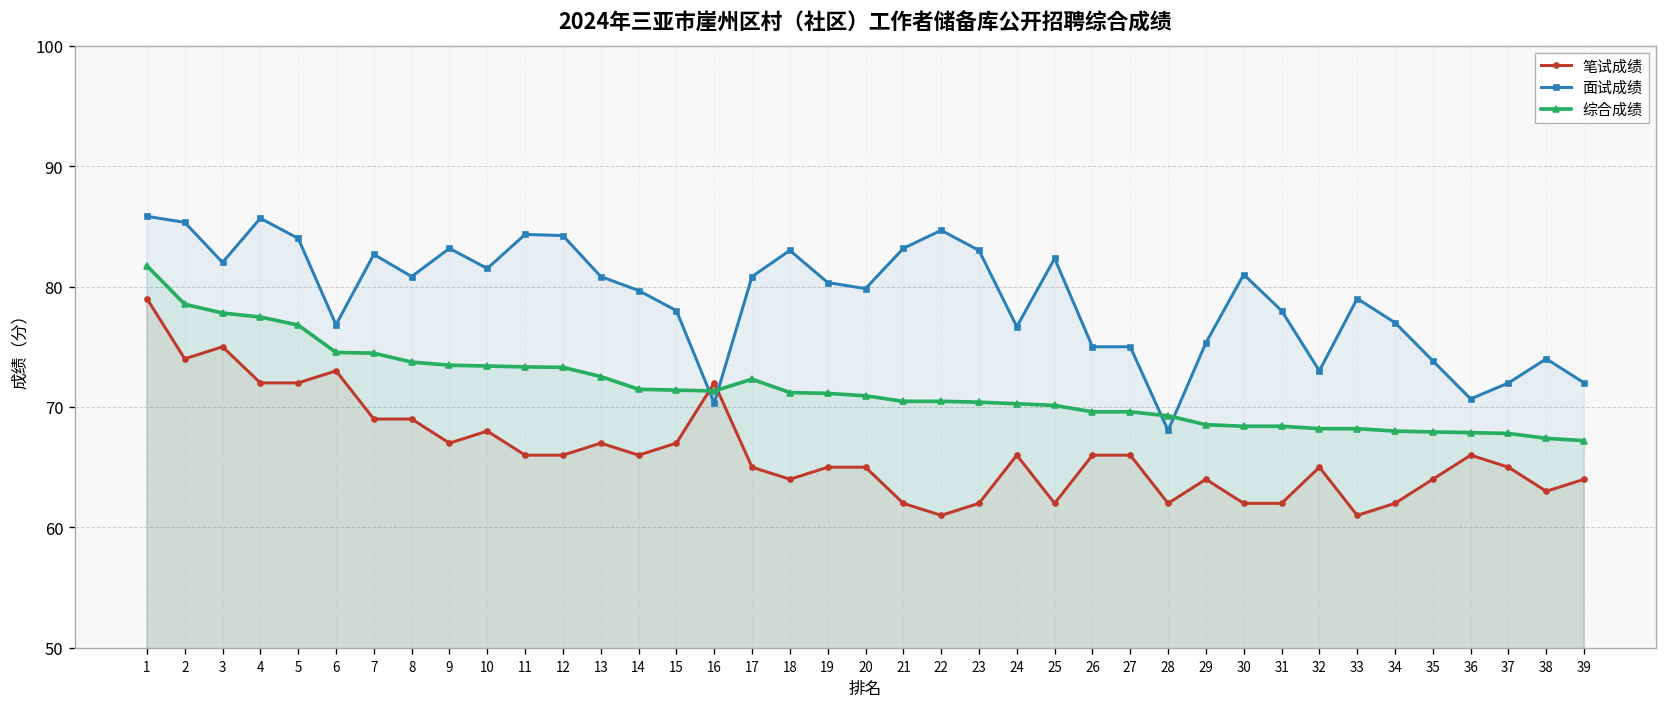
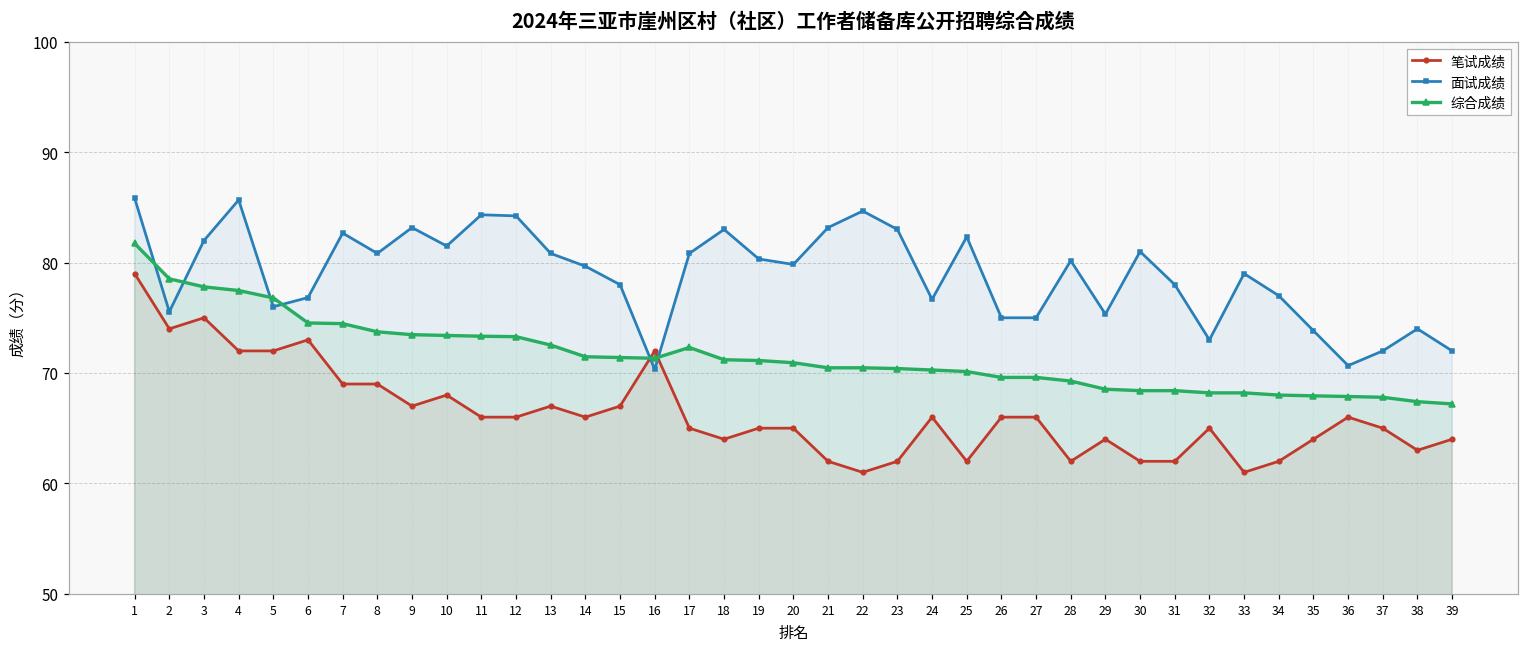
  {
    "笔试成绩": {
      "1": 79.0,
      "2": 74.0,
      "3": 75.0,
      "4": 72.0,
      "5": 72.0,
      "6": 73.0,
      "7": 69.0,
      "8": 69.0,
      "9": 67.0,
      "10": 68.0,
      "11": 66.0,
      "12": 66.0,
      "13": 67.0,
      "14": 66.0,
      "15": 67.0,
      "16": 72.0,
      "17": 65.0,
      "18": 64.0,
      "19": 65.0,
      "20": 65.0,
      "21": 62.0,
      "22": 61.0,
      "23": 62.0,
      "24": 66.0,
      "25": 62.0,
      "26": 66.0,
      "27": 66.0,
      "28": 62.0,
      "29": 64.0,
      "30": 62.0,
      "31": 62.0,
      "32": 65.0,
      "33": 61.0,
      "34": 62.0,
      "35": 64.0,
      "36": 66.0,
      "37": 65.0,
      "38": 63.0,
      "39": 64.0
    },
    "面试成绩": {
      "1": 85.8,
-     "2": 85.3,
+     "2": 75.6,
      "3": 82.0,
      "4": 85.7,
-     "5": 84,
+     "5": 76,
      "6": 76.8,
      "7": 82.7,
      "8": 80.8,
      "9": 83.2,
      "10": 81.5,
      "11": 84.3,
      "12": 84.2,
      "13": 80.8,
      "14": 79.7,
      "15": 78.0,
      "16": 70.3,
      "17": 80.8,
      "18": 83.0,
      "19": 80.3,
      "20": 79.8,
      "21": 83.2,
      "22": 84.7,
      "23": 83.0,
      "24": 76.7,
      "25": 82.3,
      "26": 75.0,
      "27": 75.0,
-     "28": 68.1,
+     "28": 80.2,
      "29": 75.3,
      "30": 81.0,
      "31": 78.0,
      "32": 73.0,
      "33": 79.0,
      "34": 77.0,
      "35": 73.8,
      "36": 70.7,
      "37": 72.0,
      "38": 74.0,
      "39": 72.0
    },
    "综合成绩": {
      "1": 81.7,
      "2": 78.5,
      "3": 77.8,
      "4": 77.5,
      "5": 76.8,
      "6": 74.5,
      "7": 74.5,
      "8": 73.7,
      "9": 73.5,
      "10": 73.4,
      "11": 73.3,
      "12": 73.3,
      "13": 72.5,
      "14": 71.5,
      "15": 71.4,
      "16": 71.3,
      "17": 72.3,
      "18": 71.2,
      "19": 71.1,
      "20": 70.9,
      "21": 70.5,
      "22": 70.5,
      "23": 70.4,
      "24": 70.3,
      "25": 70.1,
      "26": 69.6,
      "27": 69.6,
      "28": 69.3,
      "29": 68.5,
      "30": 68.4,
      "31": 68.4,
      "32": 68.2,
      "33": 68.2,
      "34": 68.0,
      "35": 67.9,
      "36": 67.9,
      "37": 67.8,
      "38": 67.4,
      "39": 67.2
    }
  }
